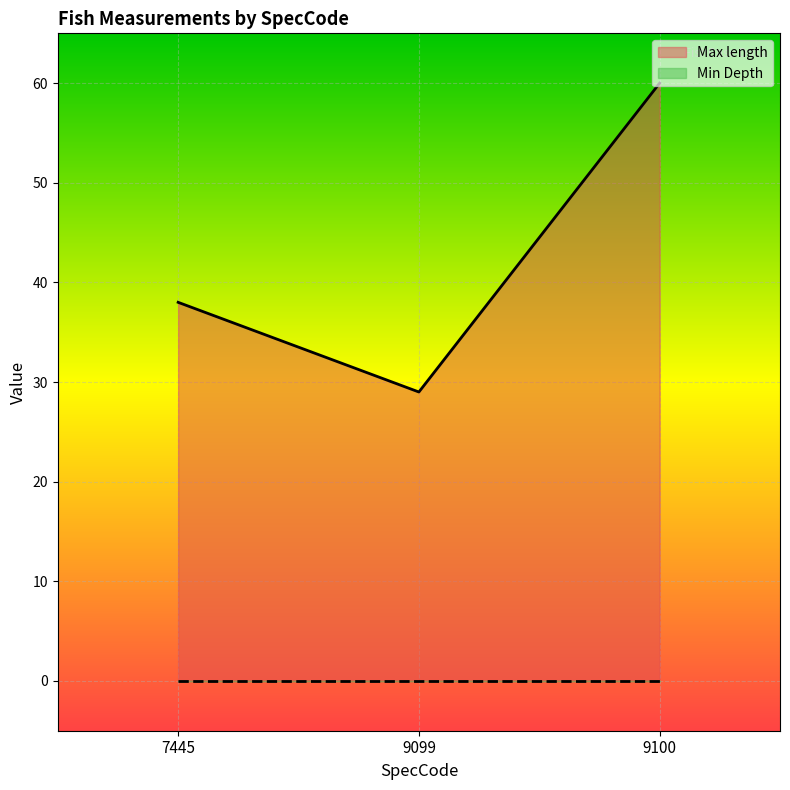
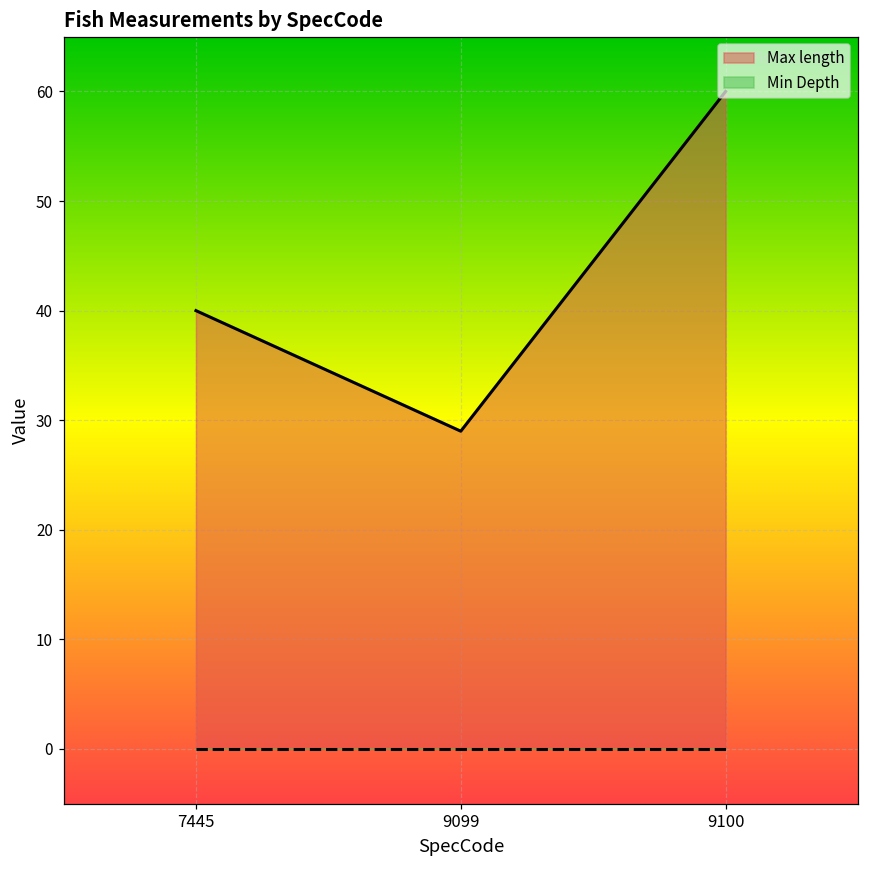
  {
    "Max length": {
-     "7445": 38,
+     "7445": 40,
      "9099": 29
    },
    "Min Depth": {
      "7445": 0,
      "9099": 0,
      "9100": 0
    }
  }
